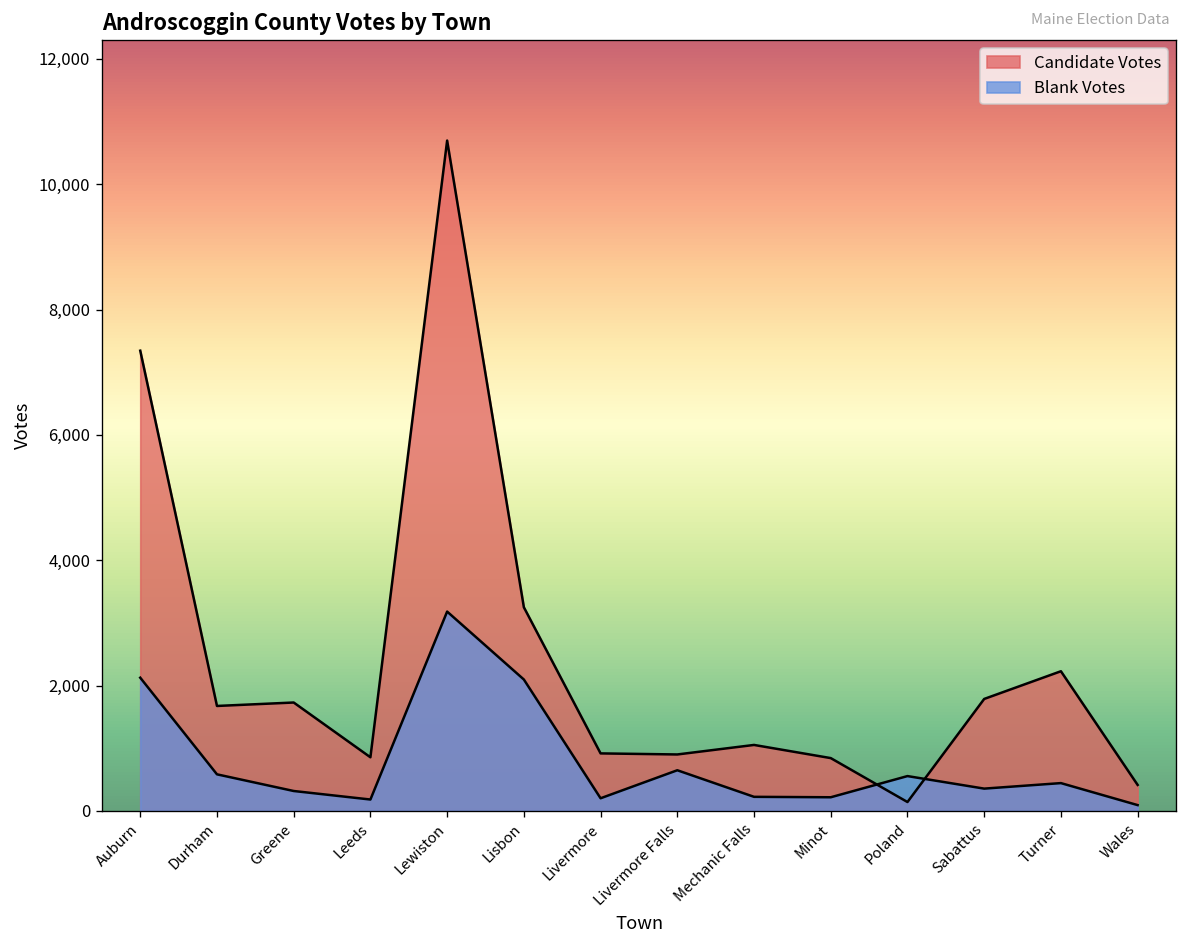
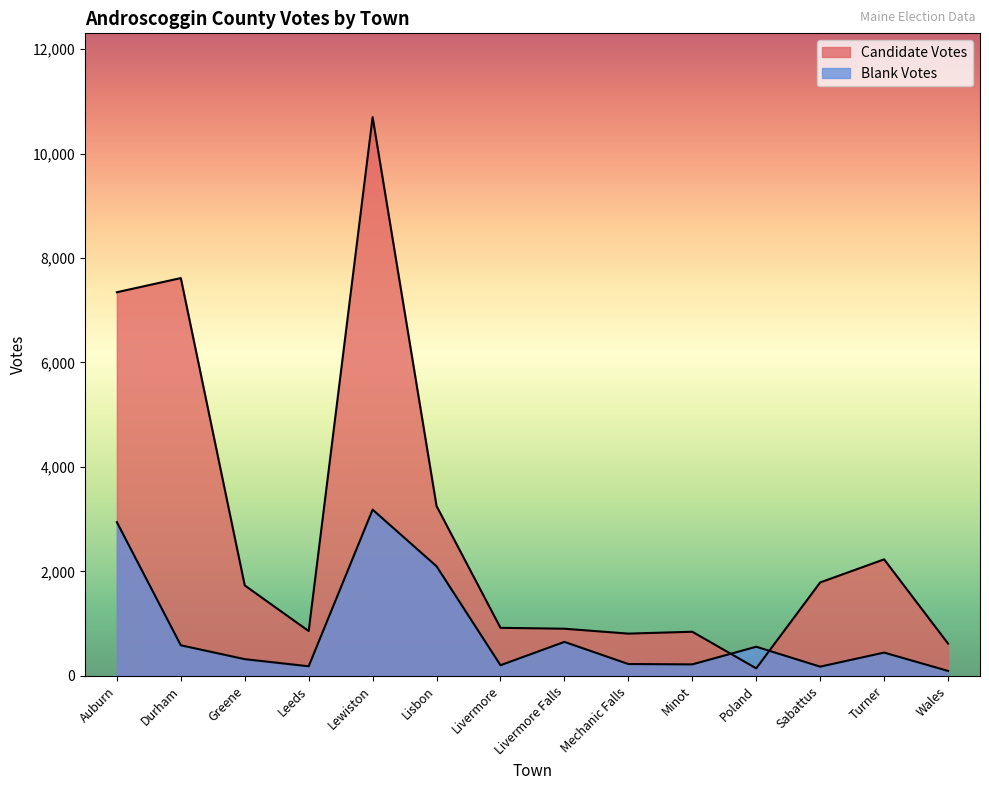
  {
    "Candidate Votes": {
      "Auburn": "7,300",
-     "Durham": "1,700",
+     "Durham": "7,600",
      "Greene": "1,700",
      "Leeds": "900",
      "Lewiston": "10,700",
      "Lisbon": "3,300",
      "Livermore": "900",
      "Livermore Falls": "900",
-     "Mechanic Falls": "1,100",
+     "Mechanic Falls": "800",
      "Minot": "800",
      "Poland": "100",
      "Sabattus": "1,800",
      "Turner": "2,200",
-     "Wales": "400"
+     "Wales": "600"
    },
    "Blank Votes": {
-     "Auburn": "2,100",
+     "Auburn": "2,900",
      "Durham": "600",
      "Greene": "300",
      "Leeds": "200",
      "Lewiston": "3,200",
      "Lisbon": "2,100",
      "Livermore": "200",
      "Livermore Falls": "600",
      "Mechanic Falls": "200",
      "Minot": "200",
      "Poland": "600",
-     "Sabattus": "400",
+     "Sabattus": "200",
      "Turner": "400",
      "Wales": "100"
    }
  }
